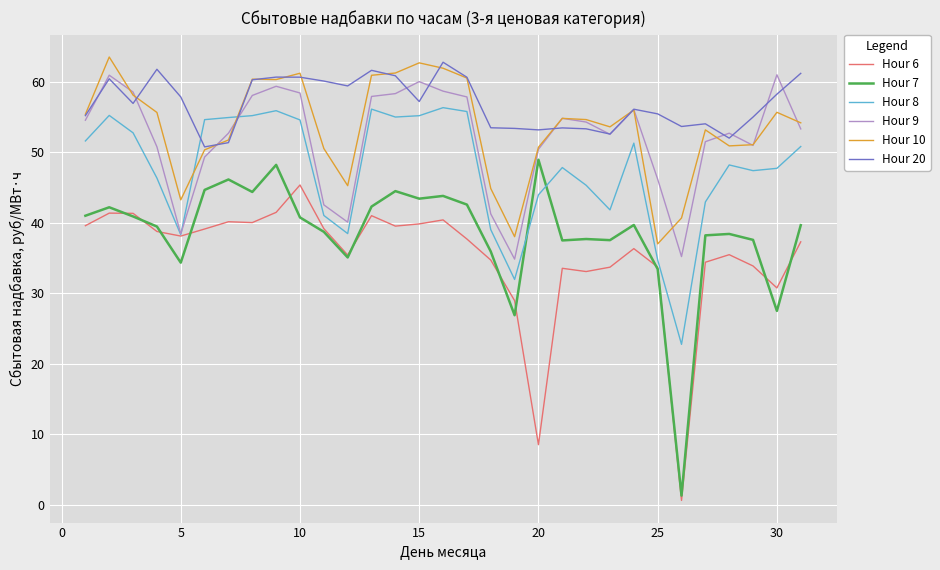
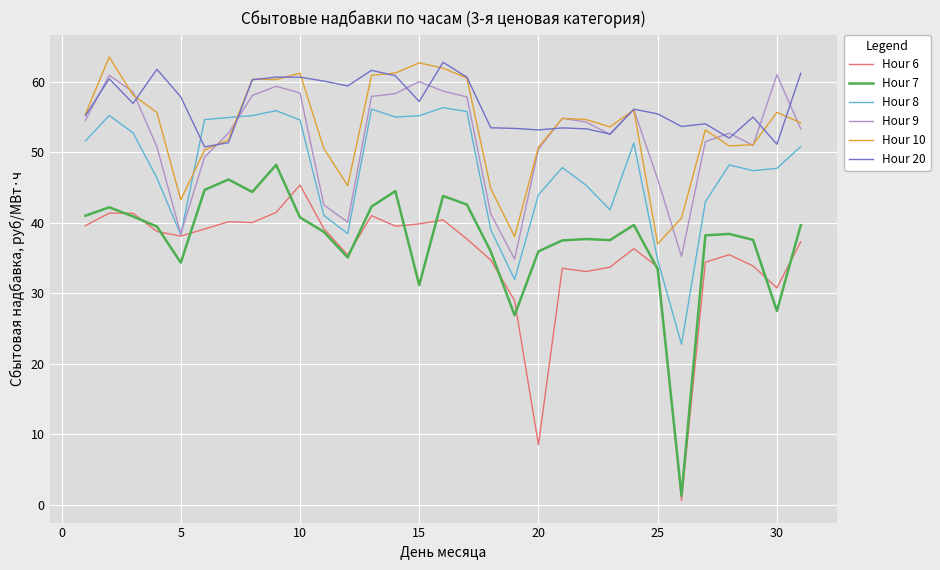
  {
    "Hour 6": {
      "10": 45,
      "15": 40,
      "20": 9,
      "30": 31
    },
    "Hour 7": {
      "5": 34,
      "10": 41,
-     "15": 43,
-     "20": 49,
+     "15": 31,
+     "20": 36,
      "30": 28
    },
    "Hour 8": {
      "10": 55,
      "15": 55,
      "20": 44,
      "25": 35,
      "30": 48
    },
    "Hour 9": {
      "10": 58,
      "15": 60,
      "25": 46,
      "30": 61
    },
    "Hour 10": {
      "5": 43,
      "10": 61,
      "15": 63,
      "25": 37,
      "30": 56
    },
    "Hour 20": {
      "5": 58,
      "10": 61,
      "15": 57,
      "20": 53,
      "25": 55,
-     "30": 58
+     "30": 51
    }
  }
